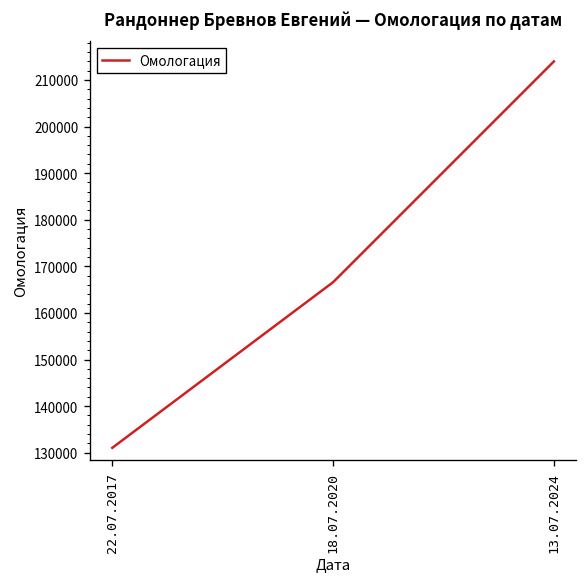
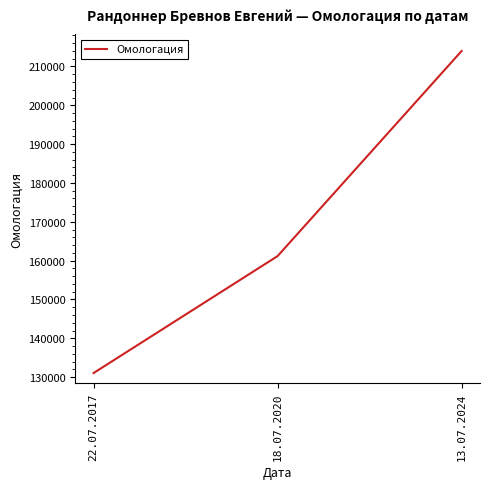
  {
    "22.07.2017": 131000,
-   "18.07.2020": 167000,
+   "18.07.2020": 161000,
    "13.07.2024": 214000
  }
